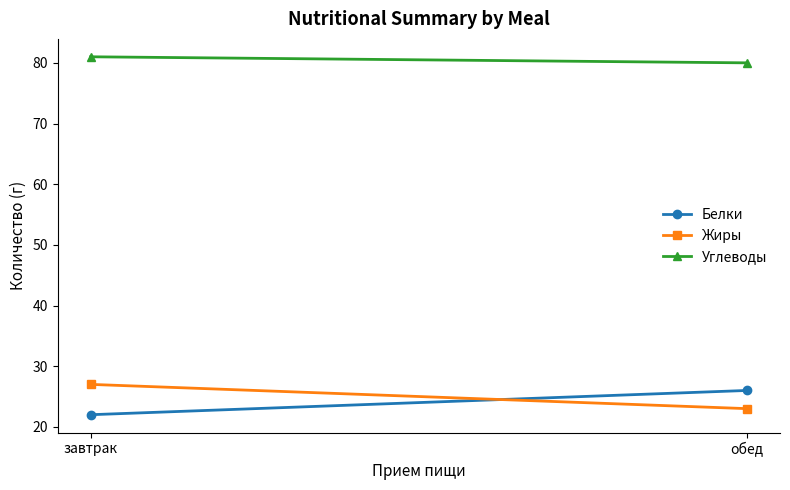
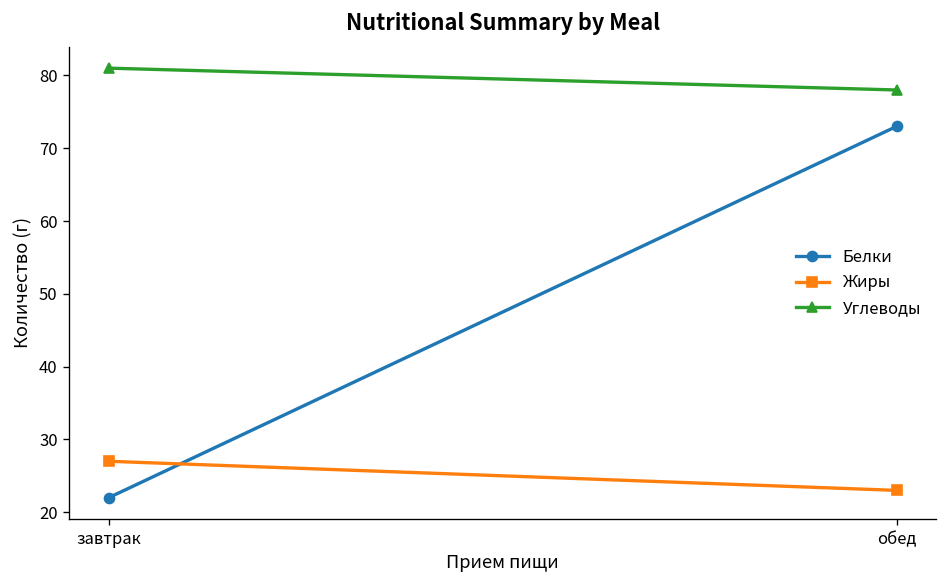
  {
    "Белки": {
      "завтрак": 22,
-     "обед": 26
+     "обед": 73
    },
    "Жиры": {
      "завтрак": 27,
      "обед": 23
    },
    "Углеводы": {
      "завтрак": 81,
-     "обед": 80
+     "обед": 78
    }
  }
